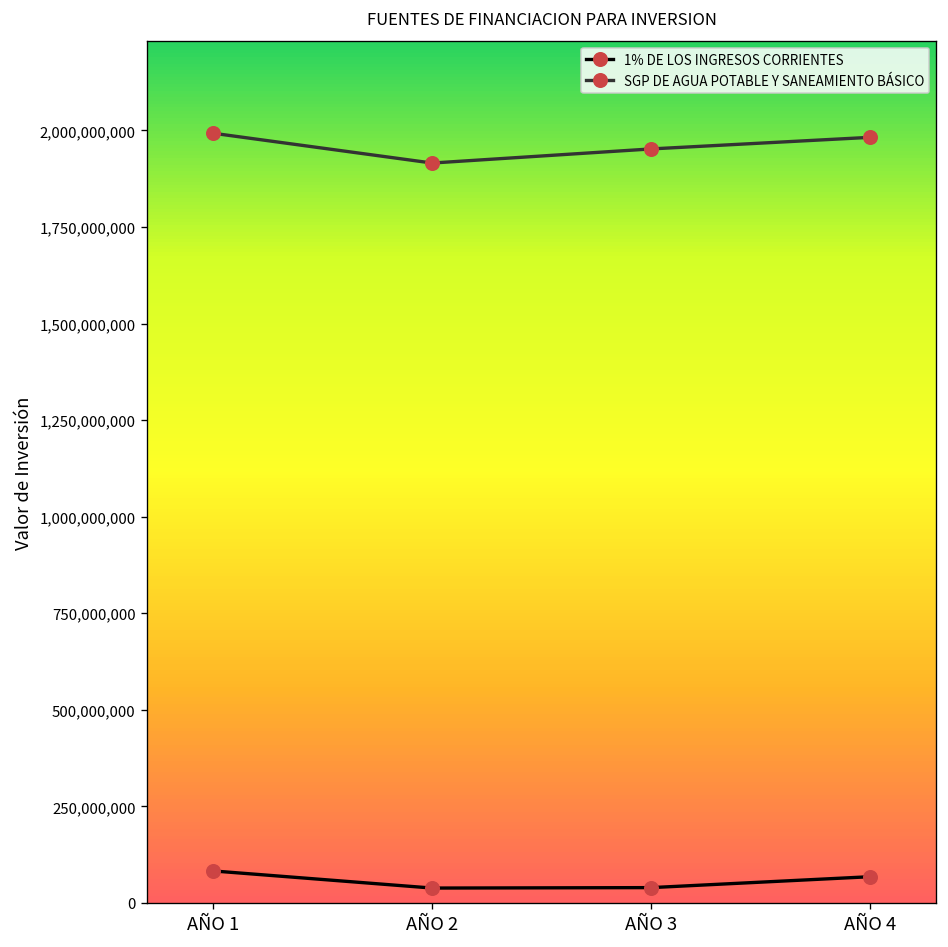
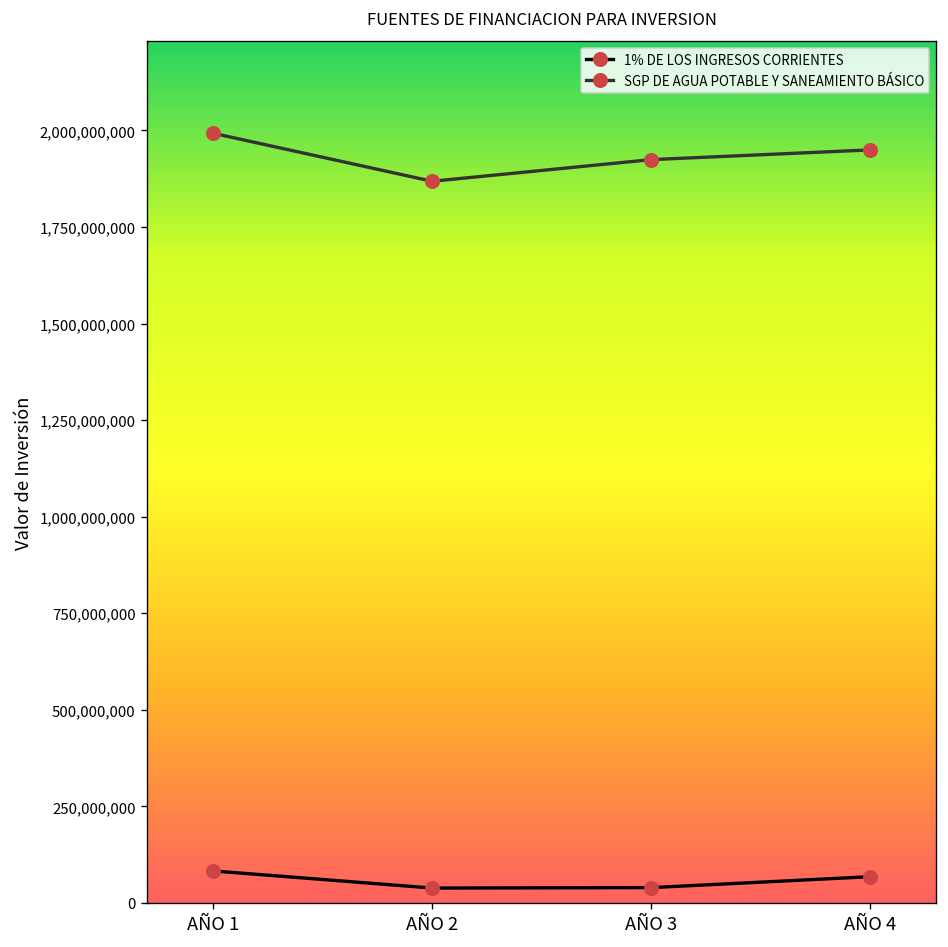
  {
    "1% DE LOS INGRESOS CORRIENTES": {
      "AÑO 1": "80,000,000",
      "AÑO 2": "40,000,000",
      "AÑO 3": "40,000,000",
      "AÑO 4": "70,000,000"
    },
    "SGP DE AGUA POTABLE Y SANEAMIENTO BÁSICO": {
      "AÑO 1": "1,990,000,000",
-     "AÑO 2": "1,920,000,000",
-     "AÑO 3": "1,950,000,000",
-     "AÑO 4": "1,980,000,000"
+     "AÑO 2": "1,870,000,000",
+     "AÑO 3": "1,920,000,000",
+     "AÑO 4": "1,950,000,000"
    }
  }
